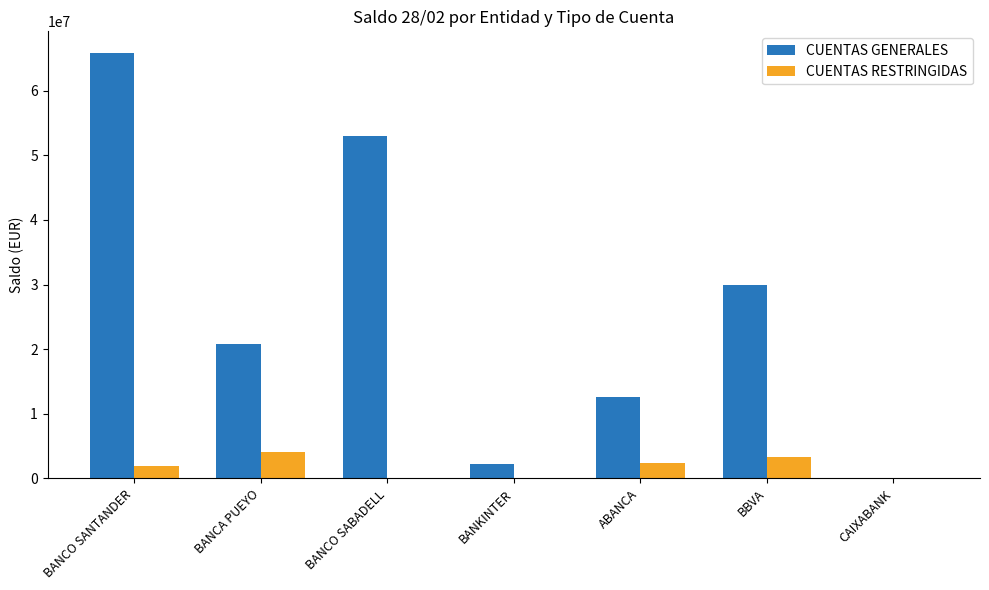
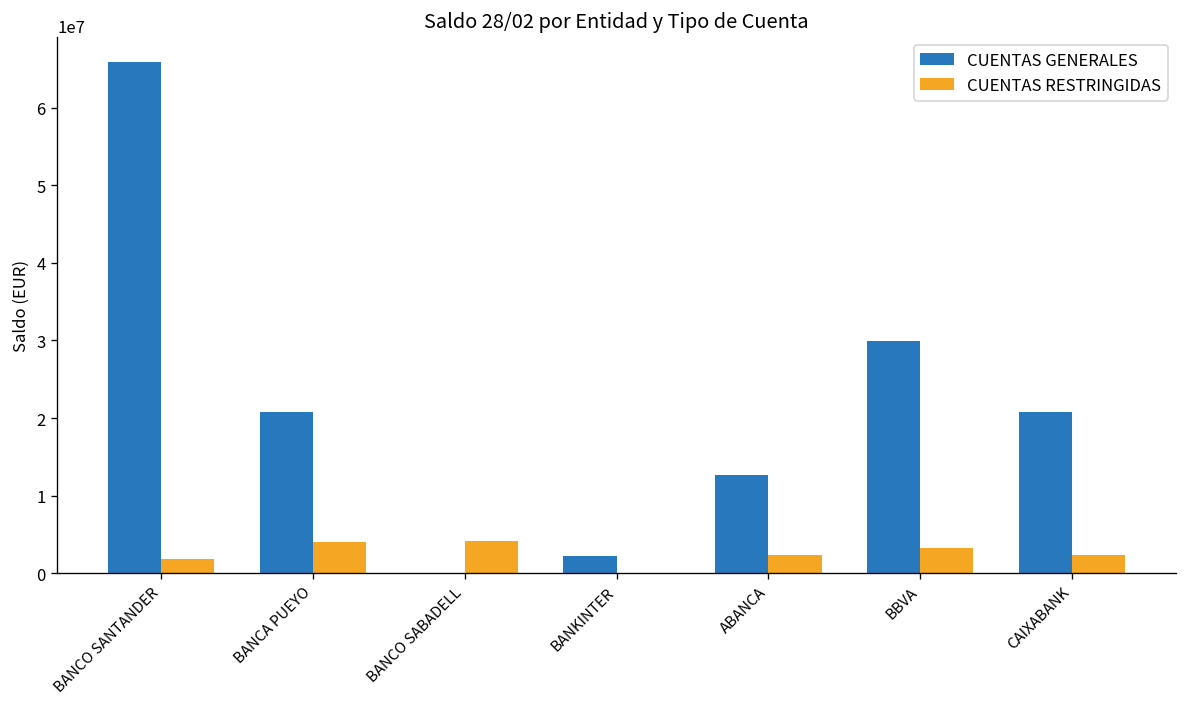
  {
    "CUENTAS GENERALES": {
      "BANCO SANTANDER": 66000000,
      "BANCA PUEYO": 21000000,
-     "BANCO SABADELL": 53000000,
+     "BANCO SABADELL": 0,
      "BANKINTER": 2000000,
      "ABANCA": 13000000,
      "BBVA": 30000000,
-     "CAIXABANK": 0
+     "CAIXABANK": 21000000
    },
    "CUENTAS RESTRINGIDAS": {
      "BANCO SANTANDER": 2000000,
      "BANCA PUEYO": 4000000,
-     "BANCO SABADELL": 0,
+     "BANCO SABADELL": 4000000,
      "BANKINTER": 0,
      "ABANCA": 2000000,
      "BBVA": 3000000,
-     "CAIXABANK": 0
+     "CAIXABANK": 2000000
    }
  }
